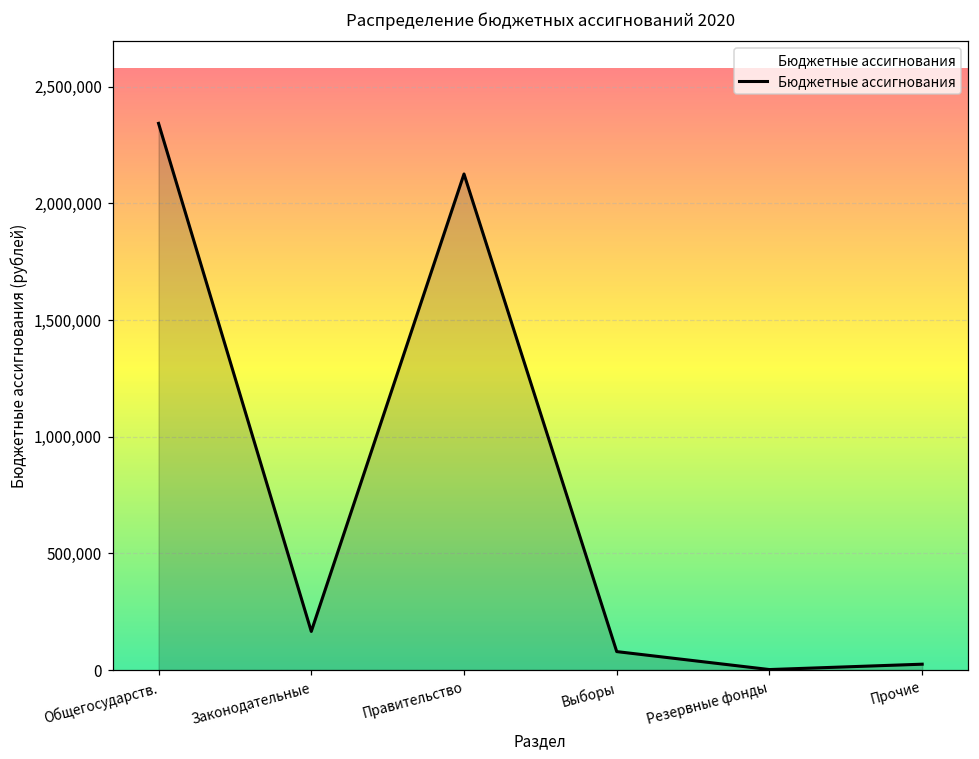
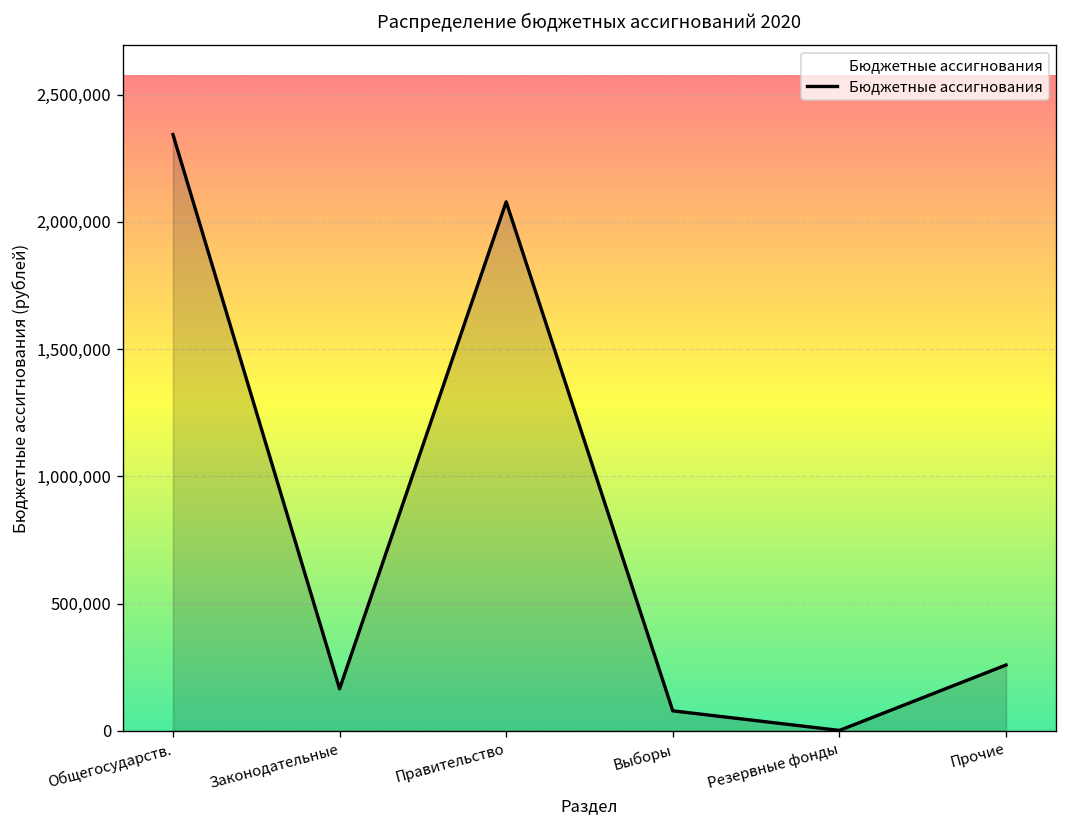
  {
    "Общегосударств.": "2,340,000",
    "Законодательные": "170,000",
-   "Правительство": "2,130,000",
+   "Правительство": "2,080,000",
    "Выборы": "80,000",
    "Резервные фонды": "0",
-   "Прочие": "30,000"
+   "Прочие": "260,000"
  }
